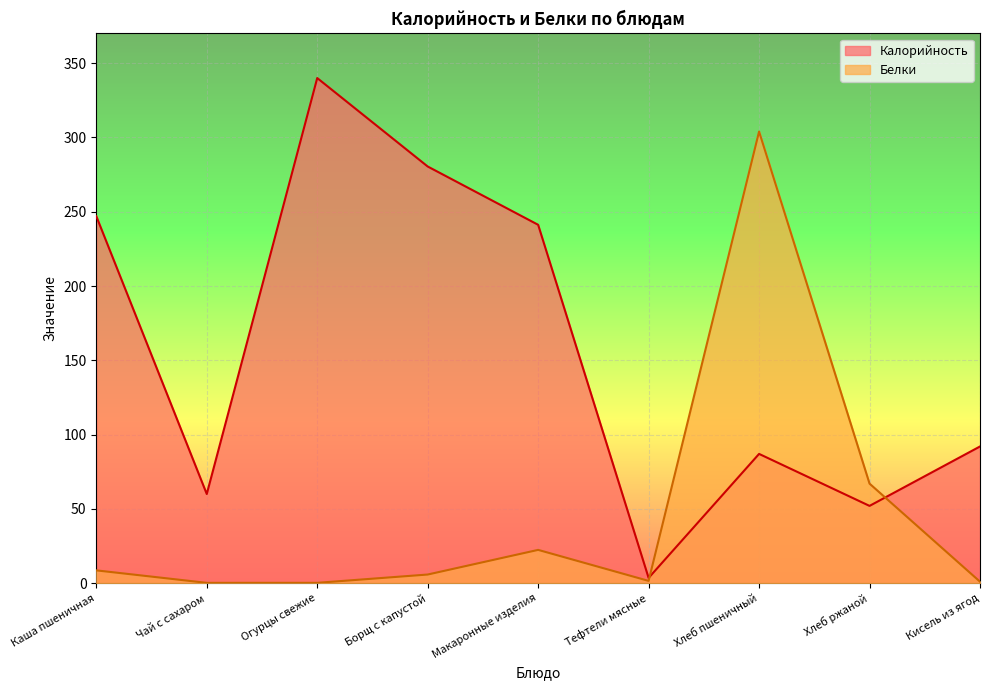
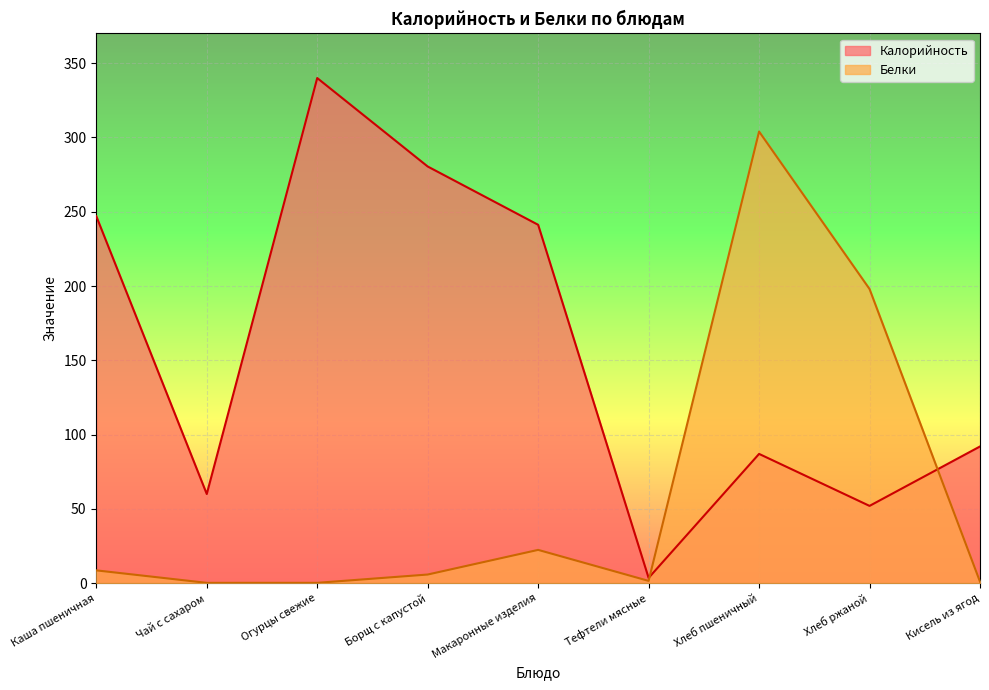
  {
    "Калорийность": {
      "Каша пшеничная": 247,
      "Чай с сахаром": 60,
      "Огурцы свежие": 340,
      "Борщ с капустой": 280,
      "Макаронные изделия": 241,
      "Тефтели мясные": 4,
      "Хлеб пшеничный": 87,
      "Хлеб ржаной": 52,
      "Кисель из ягод": 92
    },
    "Белки": {
      "Каша пшеничная": 9,
      "Чай с сахаром": 0,
      "Огурцы свежие": 0,
      "Борщ с капустой": 6,
      "Макаронные изделия": 22,
      "Тефтели мясные": 2,
      "Хлеб пшеничный": 304,
-     "Хлеб ржаной": 67,
+     "Хлеб ржаной": 198,
      "Кисель из ягод": 1
    }
  }
